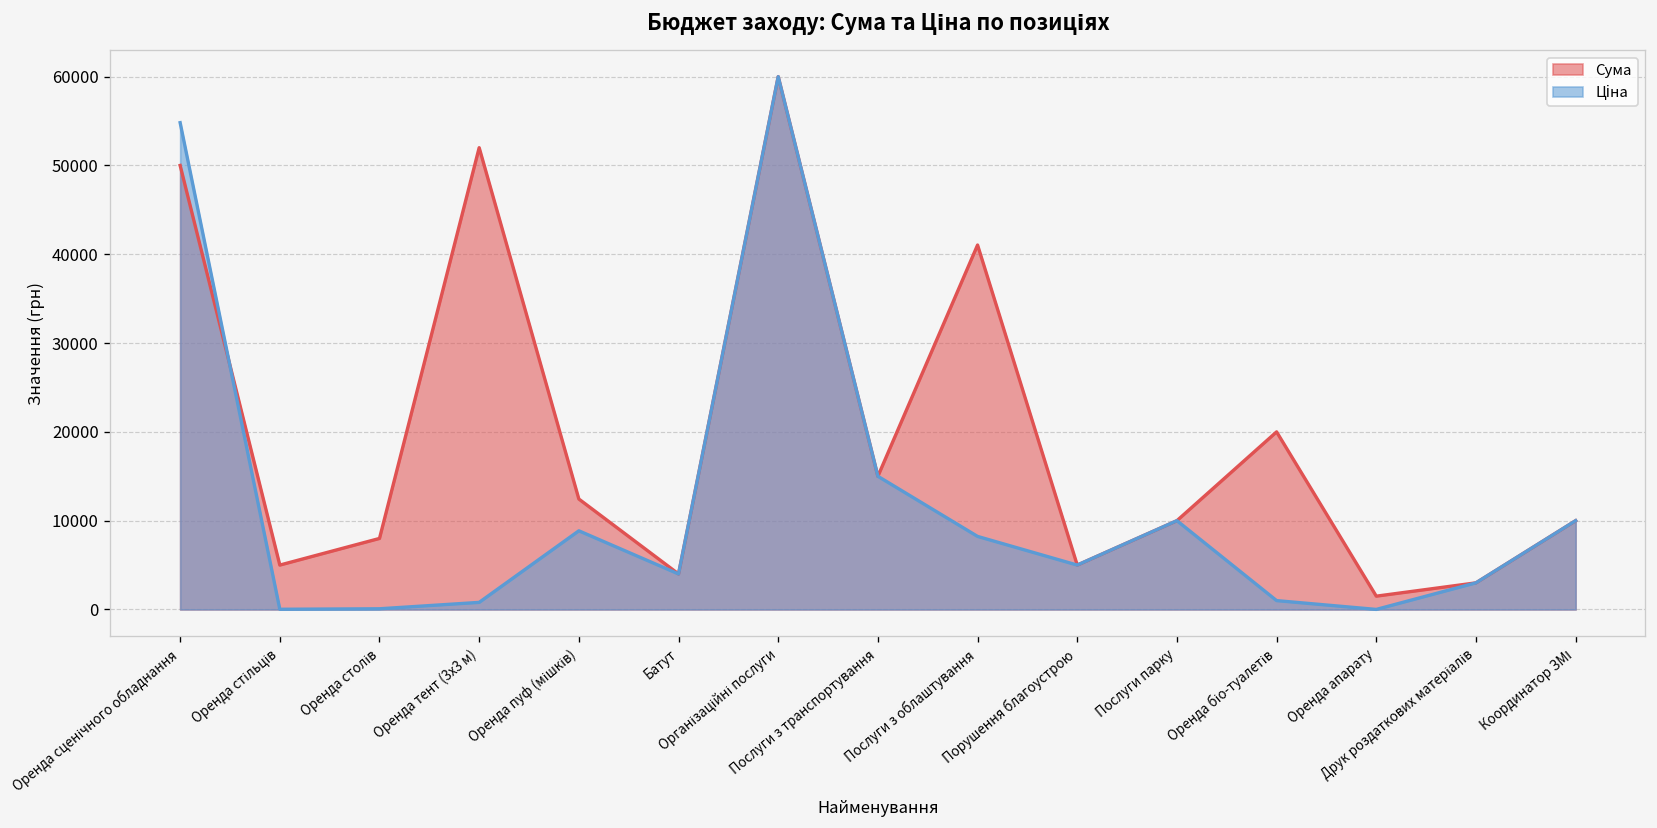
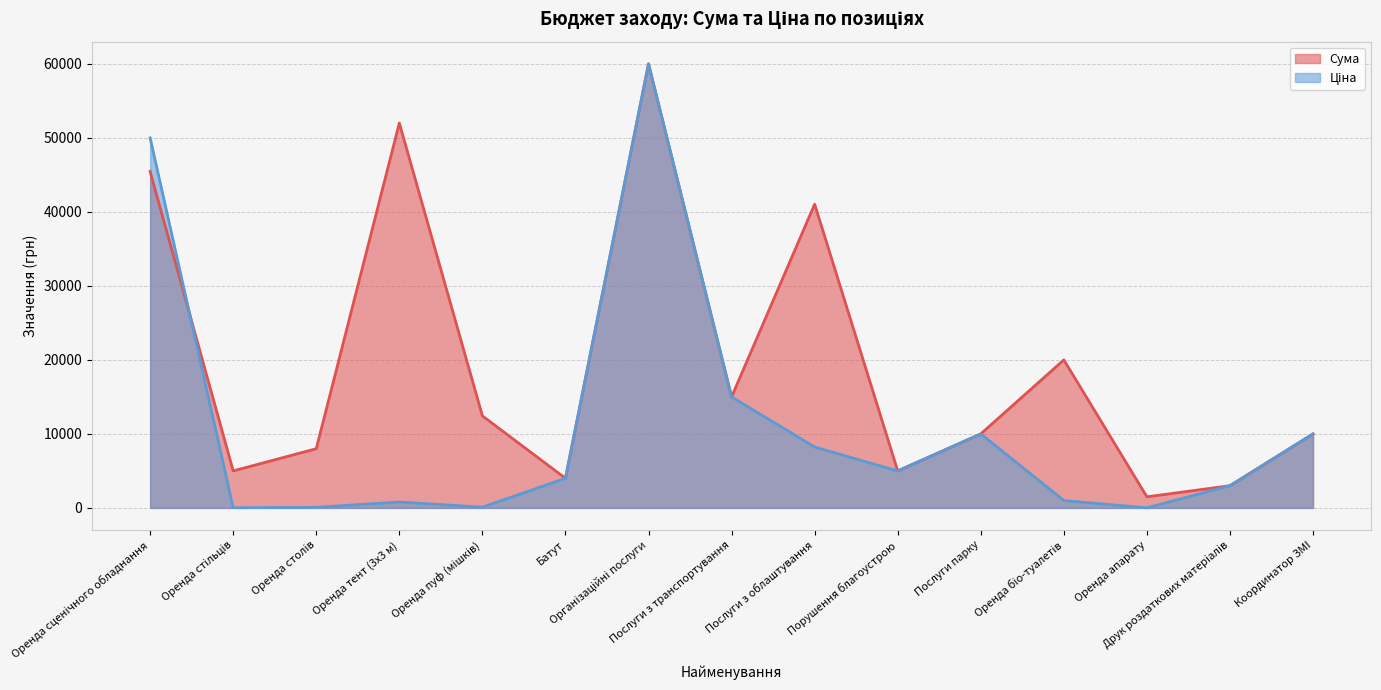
  {
    "Сума": {
-     "Оренда сценічного обладнання": 50000,
+     "Оренда сценічного обладнання": 45000,
      "Оренда стільців": 5000,
      "Оренда столів": 8000,
      "Оренда тент (3х3 м)": 52000,
      "Оренда пуф (мішків)": 12000,
      "Послуги з облаштування": 41000,
      "Оренда біо-туалетів": 20000,
      "Оренда апарату": 2000
    },
    "Ціна": {
-     "Оренда сценічного обладнання": 55000,
+     "Оренда сценічного обладнання": 50000,
      "Оренда стільців": 0,
      "Оренда столів": 0,
      "Оренда тент (3х3 м)": 1000,
-     "Оренда пуф (мішків)": 9000,
+     "Оренда пуф (мішків)": 0,
      "Послуги з облаштування": 8000,
      "Оренда біо-туалетів": 1000,
      "Оренда апарату": 0
    }
  }
